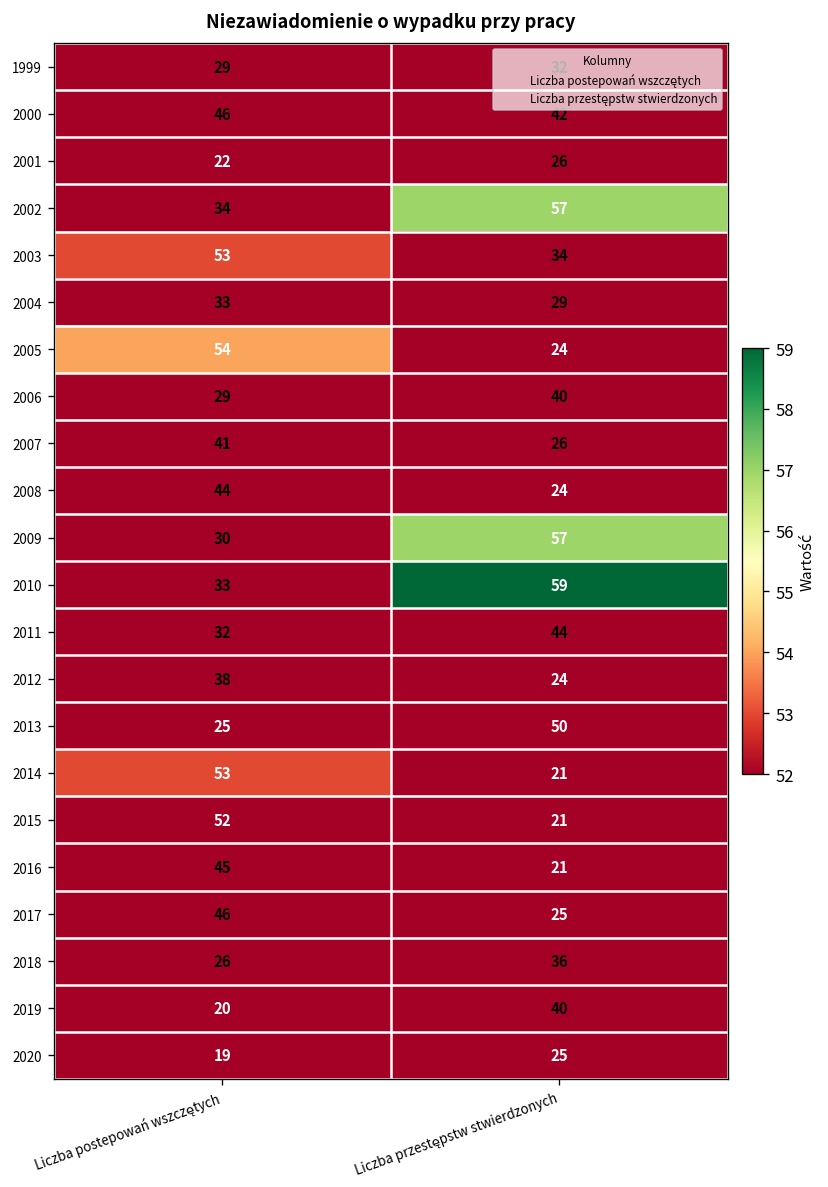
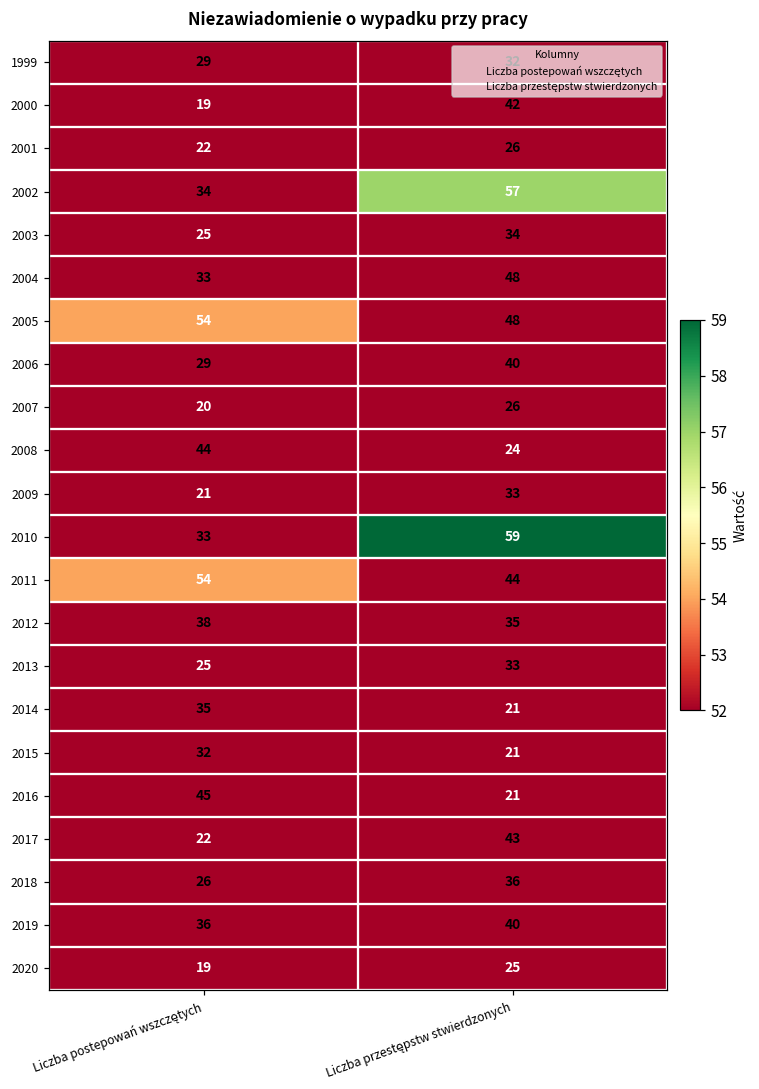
  {
    "1999": {
      "Liczba postepowań wszczętych": 29
    },
    "2000": {
-     "Liczba postepowań wszczętych": 46
+     "Liczba postepowań wszczętych": 19
    },
    "2001": {
      "Liczba postepowań wszczętych": 22,
      "Liczba przestępstw stwierdzonych": 26
    },
    "2002": {
      "Liczba postepowań wszczętych": 34,
      "Liczba przestępstw stwierdzonych": 57
    },
    "2003": {
-     "Liczba postepowań wszczętych": 53,
+     "Liczba postepowań wszczętych": 25,
      "Liczba przestępstw stwierdzonych": 34
    },
    "2004": {
      "Liczba postepowań wszczętych": 33,
-     "Liczba przestępstw stwierdzonych": 29
+     "Liczba przestępstw stwierdzonych": 48
    },
    "2005": {
      "Liczba postepowań wszczętych": 54,
-     "Liczba przestępstw stwierdzonych": 24
+     "Liczba przestępstw stwierdzonych": 48
    },
    "2006": {
      "Liczba postepowań wszczętych": 29,
      "Liczba przestępstw stwierdzonych": 40
    },
    "2007": {
-     "Liczba postepowań wszczętych": 41,
+     "Liczba postepowań wszczętych": 20,
      "Liczba przestępstw stwierdzonych": 26
    },
    "2008": {
      "Liczba postepowań wszczętych": 44,
      "Liczba przestępstw stwierdzonych": 24
    },
    "2009": {
-     "Liczba postepowań wszczętych": 30,
-     "Liczba przestępstw stwierdzonych": 57
+     "Liczba postepowań wszczętych": 21,
+     "Liczba przestępstw stwierdzonych": 33
    },
    "2010": {
      "Liczba postepowań wszczętych": 33,
      "Liczba przestępstw stwierdzonych": 59
    },
    "2011": {
-     "Liczba postepowań wszczętych": 32,
+     "Liczba postepowań wszczętych": 54,
      "Liczba przestępstw stwierdzonych": 44
    },
    "2012": {
      "Liczba postepowań wszczętych": 38,
-     "Liczba przestępstw stwierdzonych": 24
+     "Liczba przestępstw stwierdzonych": 35
    },
    "2013": {
      "Liczba postepowań wszczętych": 25,
-     "Liczba przestępstw stwierdzonych": 50
+     "Liczba przestępstw stwierdzonych": 33
    },
    "2014": {
-     "Liczba postepowań wszczętych": 53,
+     "Liczba postepowań wszczętych": 35,
      "Liczba przestępstw stwierdzonych": 21
    },
    "2015": {
-     "Liczba postepowań wszczętych": 52,
+     "Liczba postepowań wszczętych": 32,
      "Liczba przestępstw stwierdzonych": 21
    },
    "2016": {
      "Liczba postepowań wszczętych": 45,
      "Liczba przestępstw stwierdzonych": 21
    },
    "2017": {
-     "Liczba postepowań wszczętych": 46,
-     "Liczba przestępstw stwierdzonych": 25
+     "Liczba postepowań wszczętych": 22,
+     "Liczba przestępstw stwierdzonych": 43
    },
    "2018": {
      "Liczba postepowań wszczętych": 26,
      "Liczba przestępstw stwierdzonych": 36
    },
    "2019": {
-     "Liczba postepowań wszczętych": 20,
+     "Liczba postepowań wszczętych": 36,
      "Liczba przestępstw stwierdzonych": 40
    },
    "2020": {
      "Liczba postepowań wszczętych": 19,
      "Liczba przestępstw stwierdzonych": 25
    }
  }
